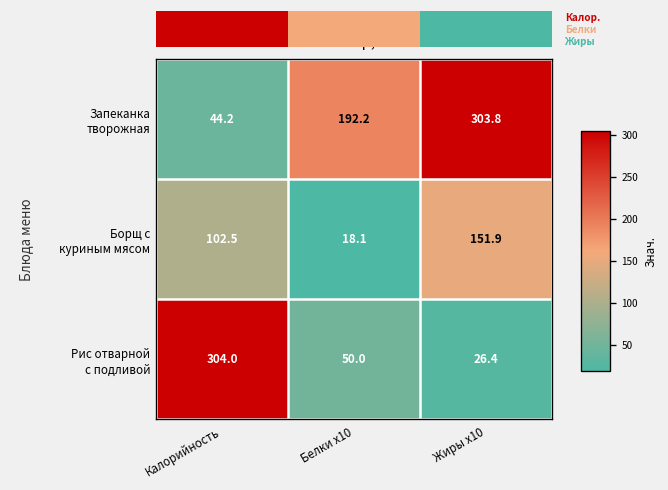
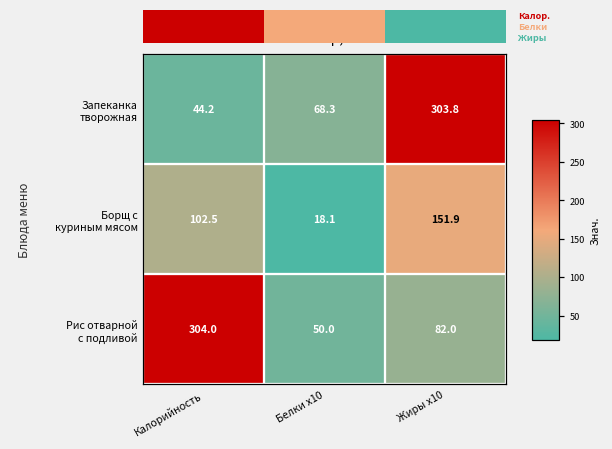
  {
    "Nutrition heatmap, school menu": {
      "Запеканка творожная": {
        "Калорийность": 44.2,
-       "Белки x10": 192.2,
+       "Белки x10": 68.3,
        "Жиры x10": 303.8
      },
      "Борщ с куриным мясом": {
        "Калорийность": 102.5,
        "Белки x10": 18.1,
        "Жиры x10": 151.9
      },
      "Рис отварной с подливой": {
        "Калорийность": 304.0,
        "Белки x10": 50.0,
-       "Жиры x10": 26.4
+       "Жиры x10": 82.0
      }
    }
  }
